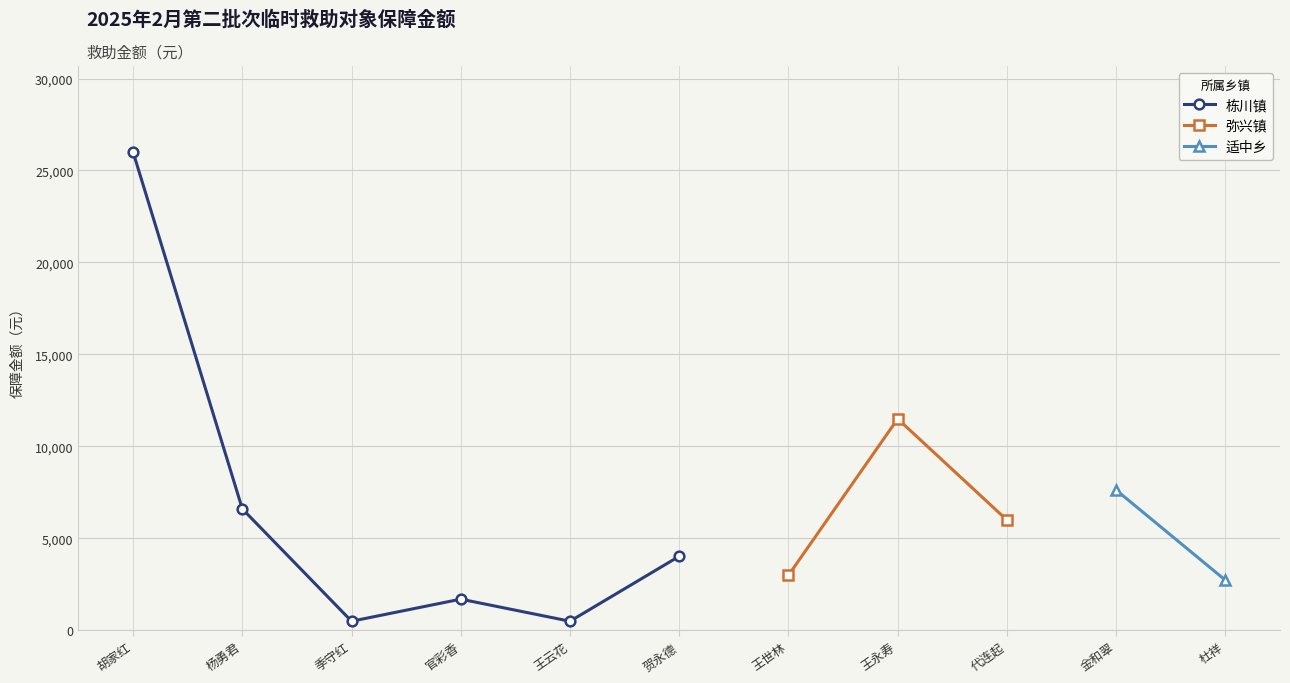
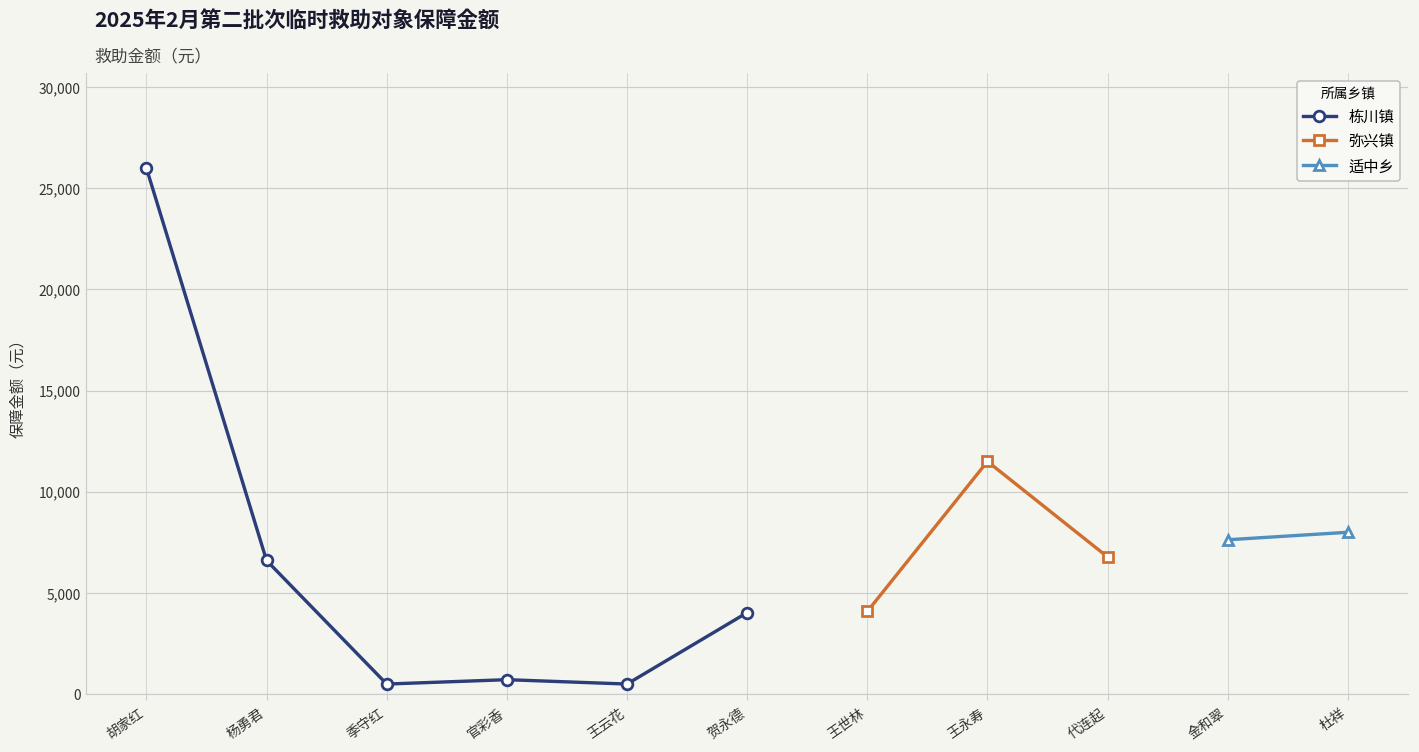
  {
    "栋川镇": {
      "胡家红": "26,000",
      "杨勇君": "6,600",
      "季守红": "500",
-     "官彩香": "1,700",
+     "官彩香": "700",
      "王云花": "500",
      "贺永德": "4,000"
    },
    "弥兴镇": {
-     "王世林": "3,000",
+     "王世林": "4,100",
      "王永寿": "11,500",
-     "代连起": "6,000"
+     "代连起": "6,800"
    },
    "适中乡": {
      "金和翠": "7,600",
-     "杜祥": "2,700"
+     "杜祥": "8,000"
    }
  }
